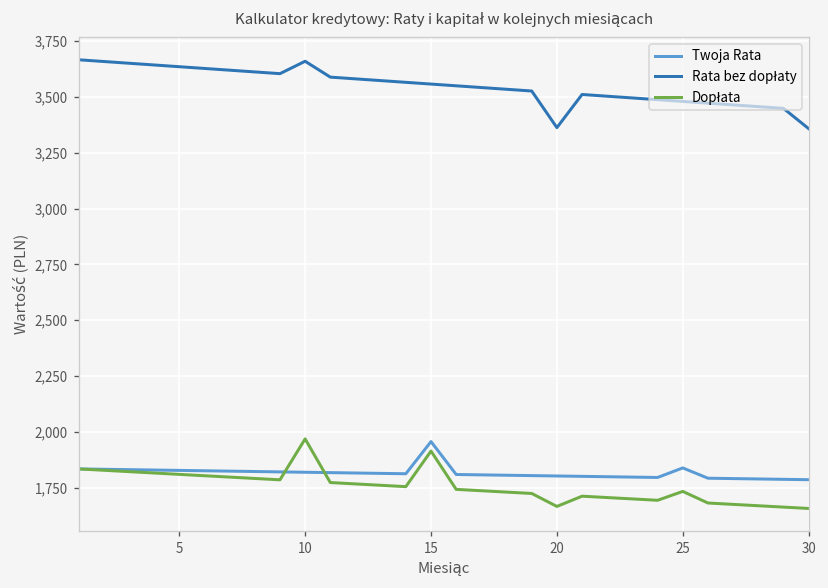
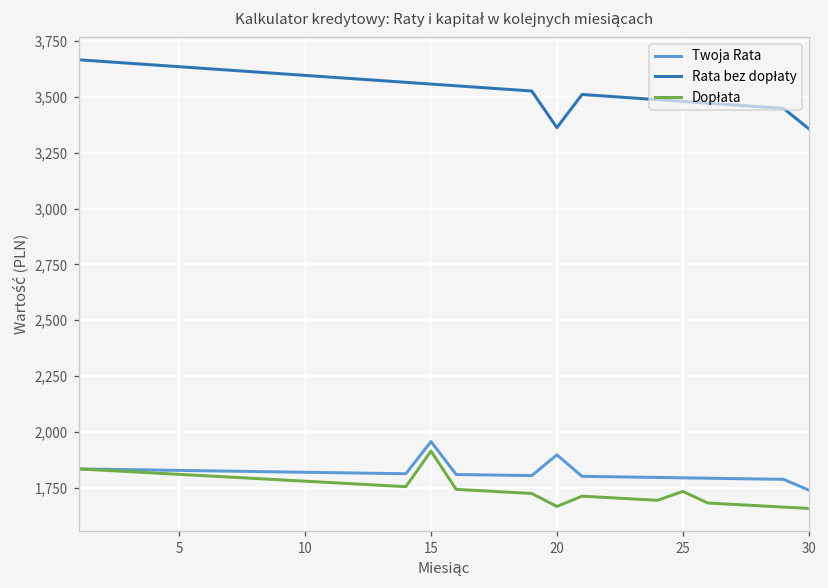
  {
    "Twoja Rata": {
      "5": "1,830",
      "10": "1,820",
      "15": "1,960",
-     "20": "1,800",
-     "25": "1,840",
-     "30": "1,790"
+     "20": "1,900",
+     "25": "1,790",
+     "30": "1,740"
    },
    "Rata bez dopłaty": {
      "5": "3,640",
-     "10": "3,660",
+     "10": "3,600",
      "15": "3,560",
      "20": "3,360",
      "30": "3,360"
    },
    "Dopłata": {
      "5": "1,810",
-     "10": "1,970",
+     "10": "1,780",
      "15": "1,910",
      "20": "1,670",
      "25": "1,730",
      "30": "1,660"
    }
  }
